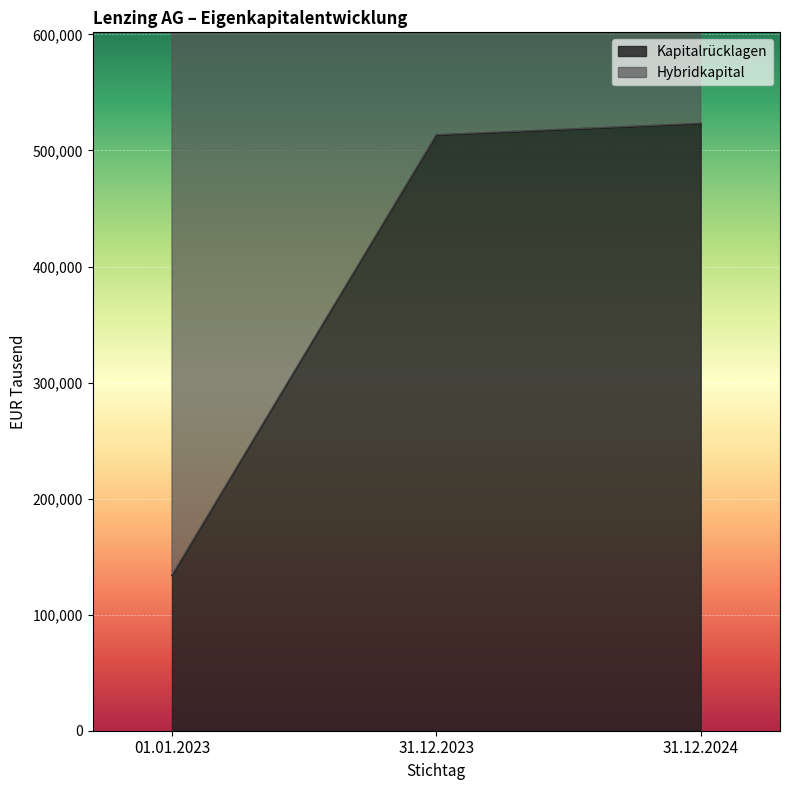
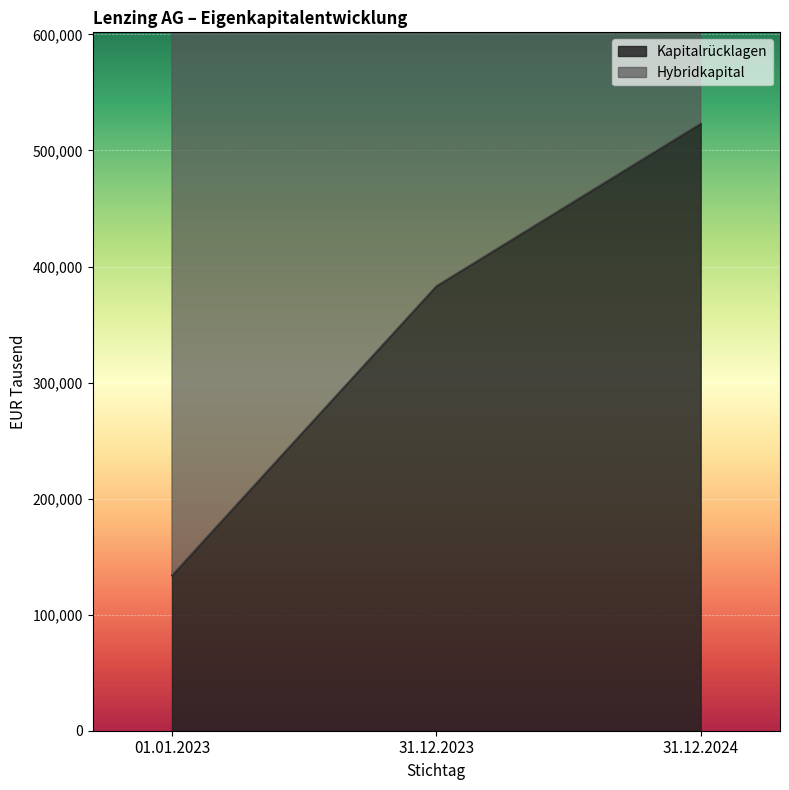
  {
    "Kapitalrücklagen": {
      "01.01.2023": "134,000",
-     "31.12.2023": "513,000",
+     "31.12.2023": "383,000",
      "31.12.2024": "523,000"
    }
  }
